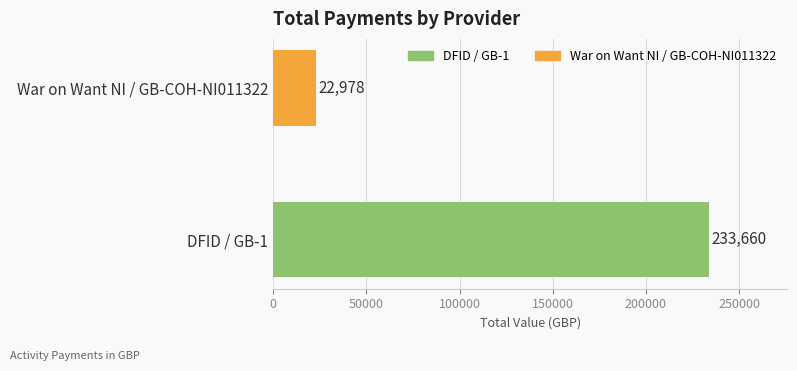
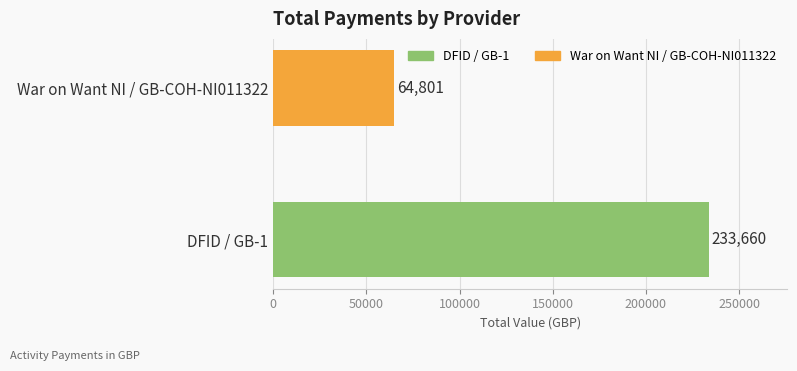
  {
-   "War on Want NI / GB-COH-NI011322": "22,978",
+   "War on Want NI / GB-COH-NI011322": "64,801",
    "DFID / GB-1": "233,660"
  }
